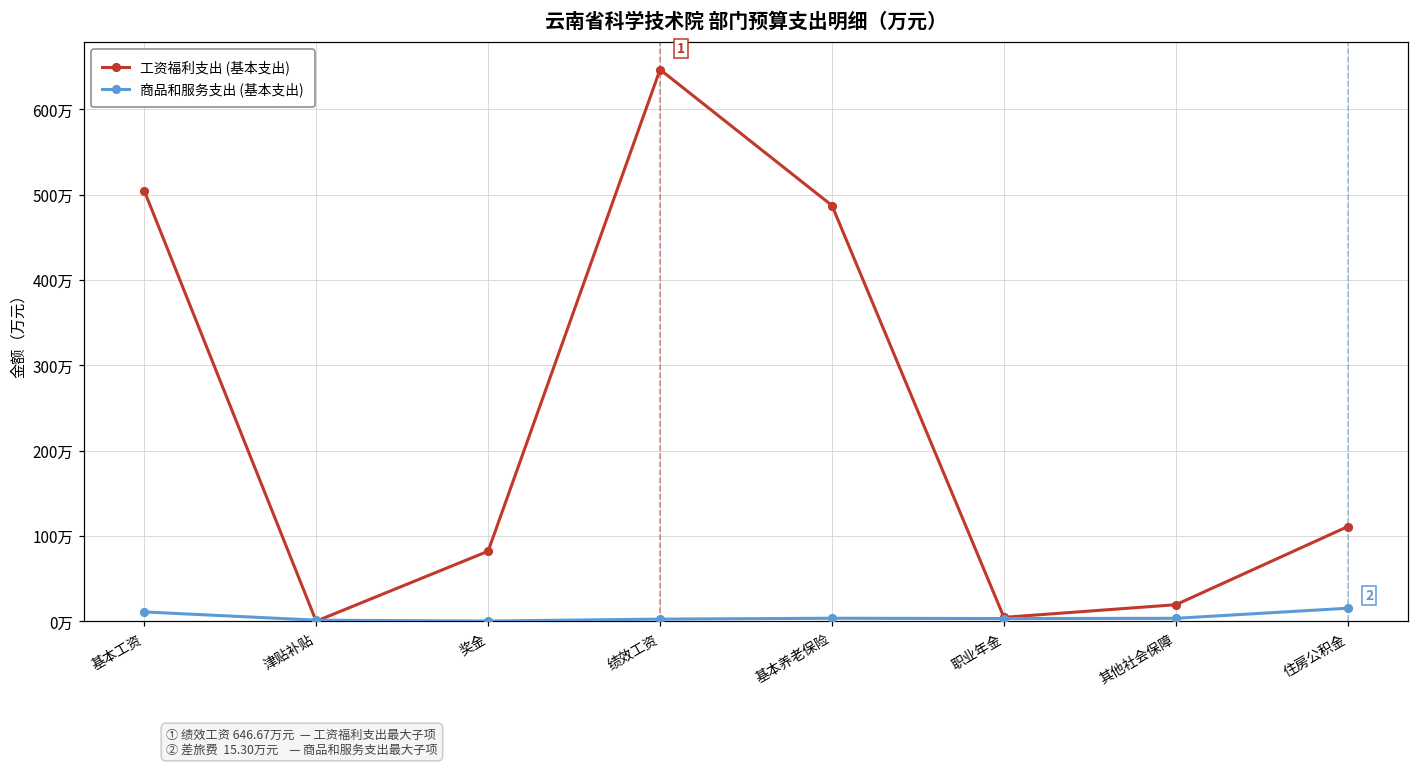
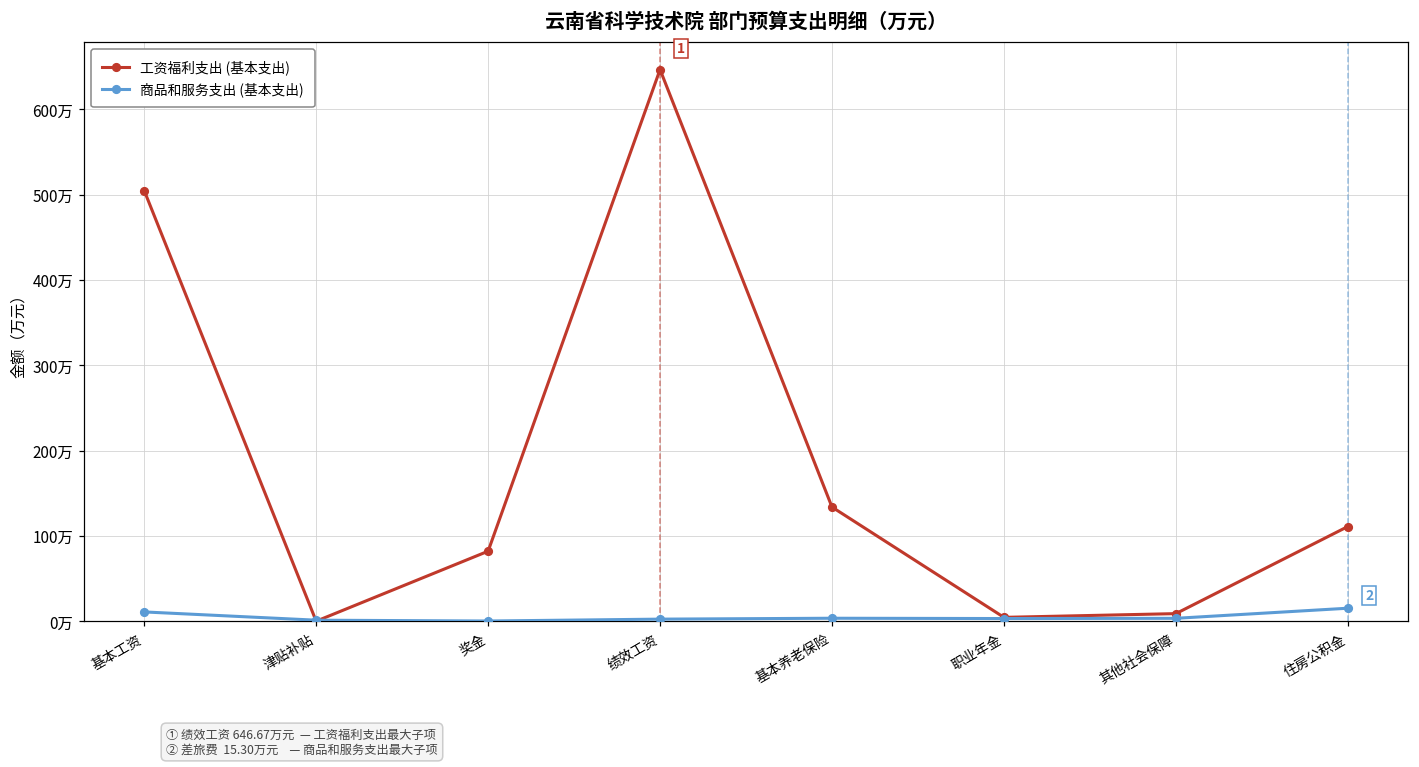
  {
    "工资福利支出 (基本支出)": {
      "基本工资": "500万",
      "奖金": "80万",
-     "基本养老保险": "490万",
-     "其他社会保障": "20万",
+     "基本养老保险": "130万",
+     "其他社会保障": "10万",
      "住房公积金": "110万"
    },
    "商品和服务支出 (基本支出)": {
      "基本工资": "10万",
      "奖金": "0万",
      "绩效工资": "0万",
      "基本养老保险": "0万",
      "其他社会保障": "0万"
    }
  }
